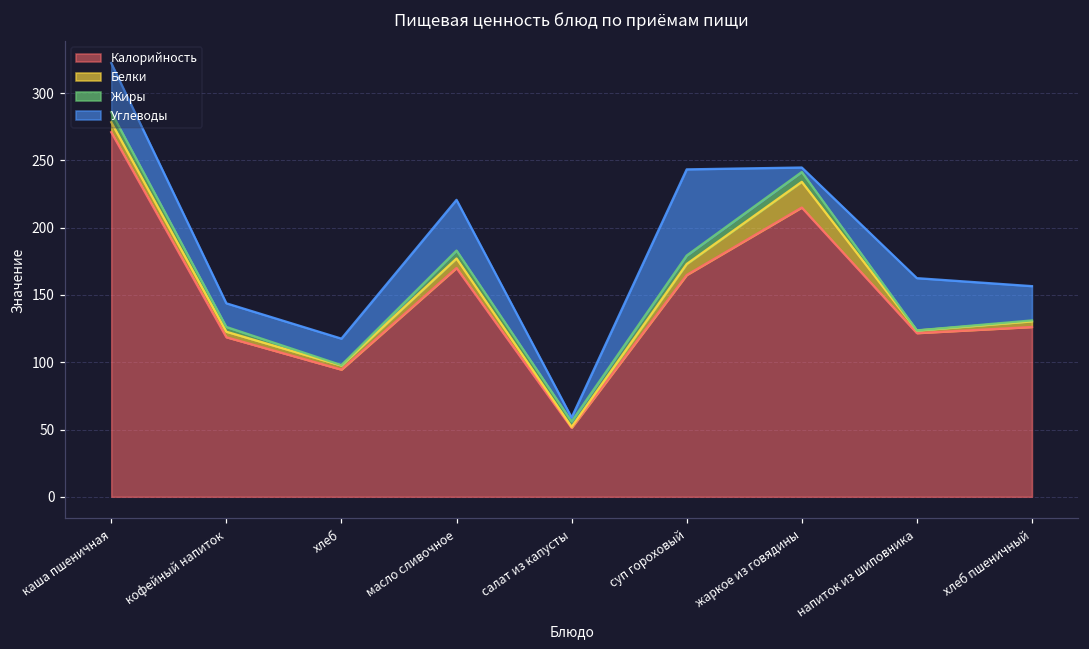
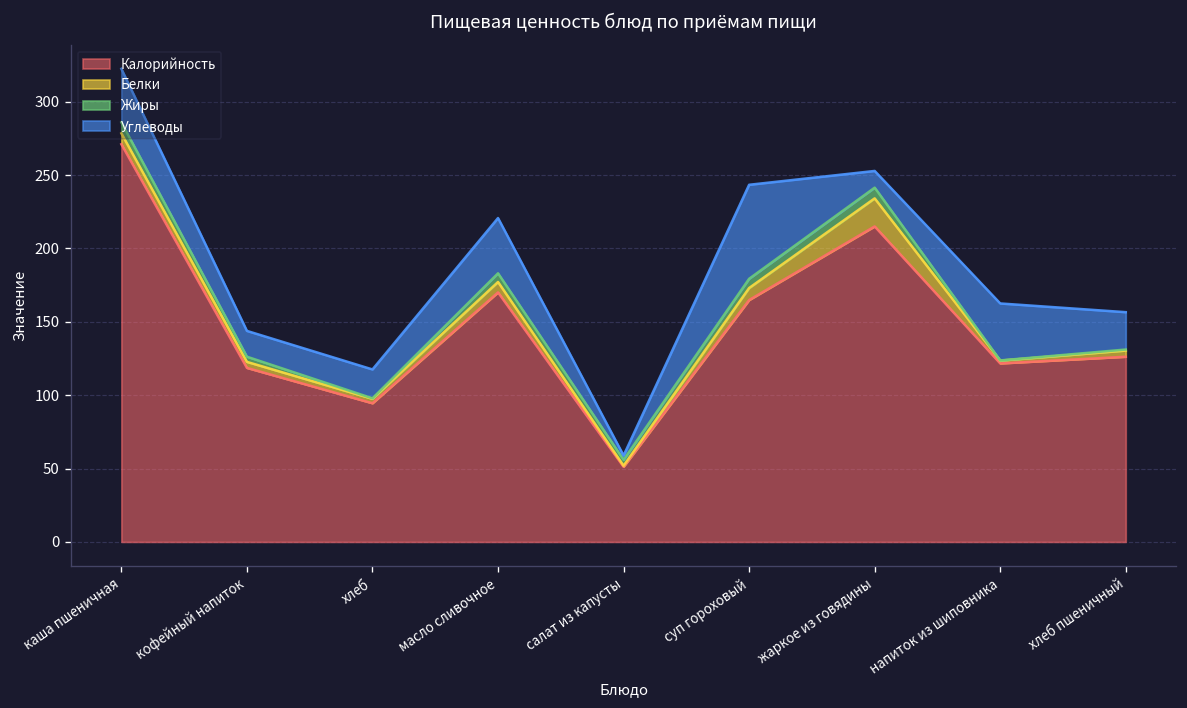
  {
    "Калорийность": {
      "каша пшеничная": 271,
      "кофейный напиток": 119,
      "хлеб": 95,
      "масло сливочное": 170,
      "суп гороховый": 165,
      "жаркое из говядины": 215,
      "хлеб пшеничный": 126
    },
    "Белки": {
      "каша пшеничная": 7,
      "кофейный напиток": 4,
      "масло сливочное": 7,
      "суп гороховый": 8,
      "жаркое из говядины": 19
    },
    "Жиры": {
      "кофейный напиток": 4,
      "масло сливочное": 6,
      "салат из капусты": 4,
      "суп гороховый": 6,
      "жаркое из говядины": 7
    },
    "Углеводы": {
      "кофейный напиток": 18,
      "хлеб": 20,
      "масло сливочное": 38,
      "салат из капусты": 3,
      "суп гороховый": 64,
-     "жаркое из говядины": 3,
+     "жаркое из говядины": 11,
      "напиток из шиповника": 39,
      "хлеб пшеничный": 25
    }
  }
